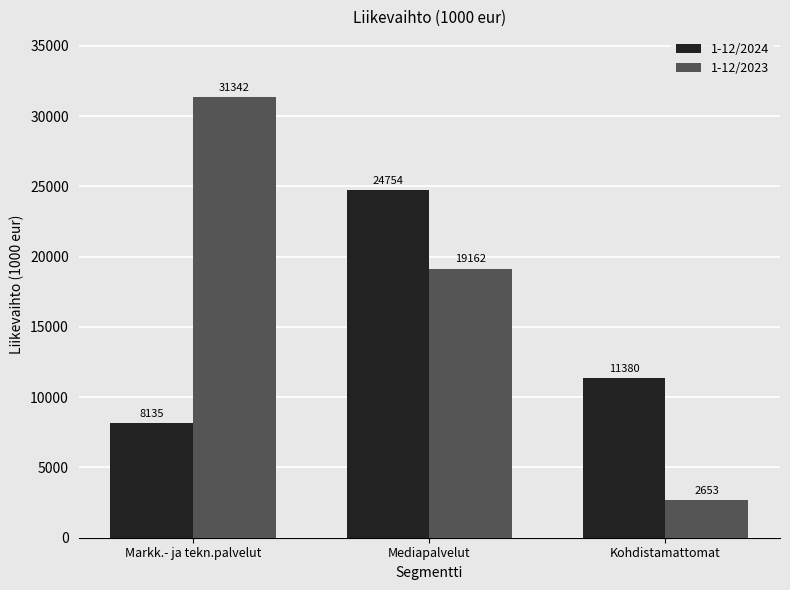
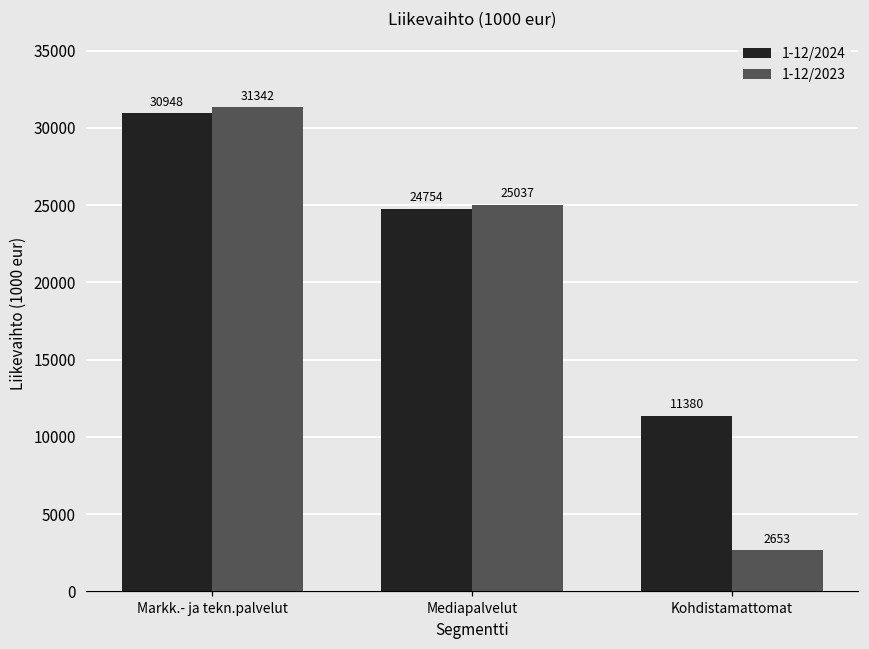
  {
    "1-12/2024": {
-     "Markk.- ja tekn.palvelut": 8135,
+     "Markk.- ja tekn.palvelut": 30948,
      "Mediapalvelut": 24754,
      "Kohdistamattomat": 11380
    },
    "1-12/2023": {
      "Markk.- ja tekn.palvelut": 31342,
-     "Mediapalvelut": 19162,
+     "Mediapalvelut": 25037,
      "Kohdistamattomat": 2653
    }
  }
